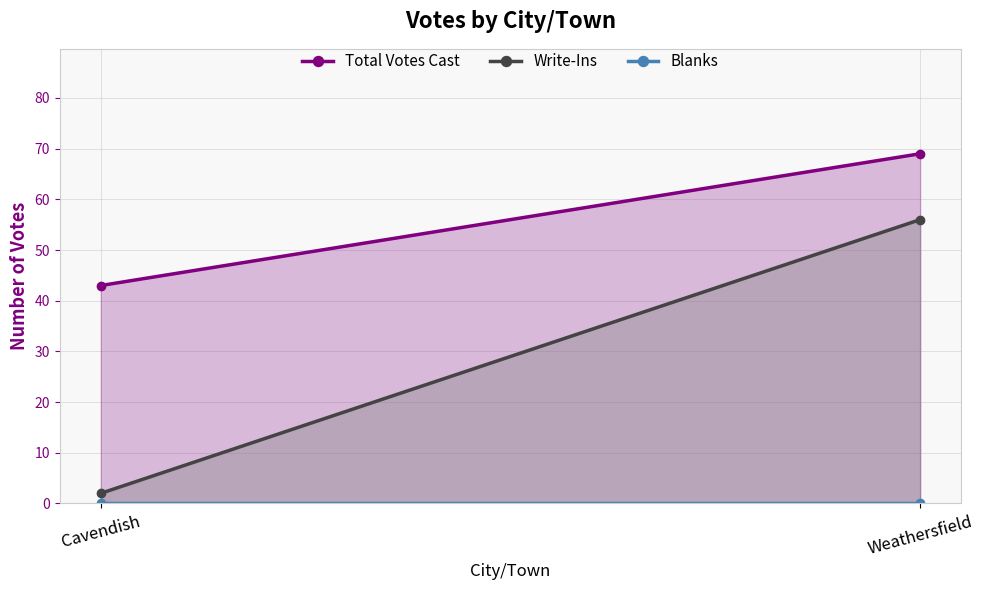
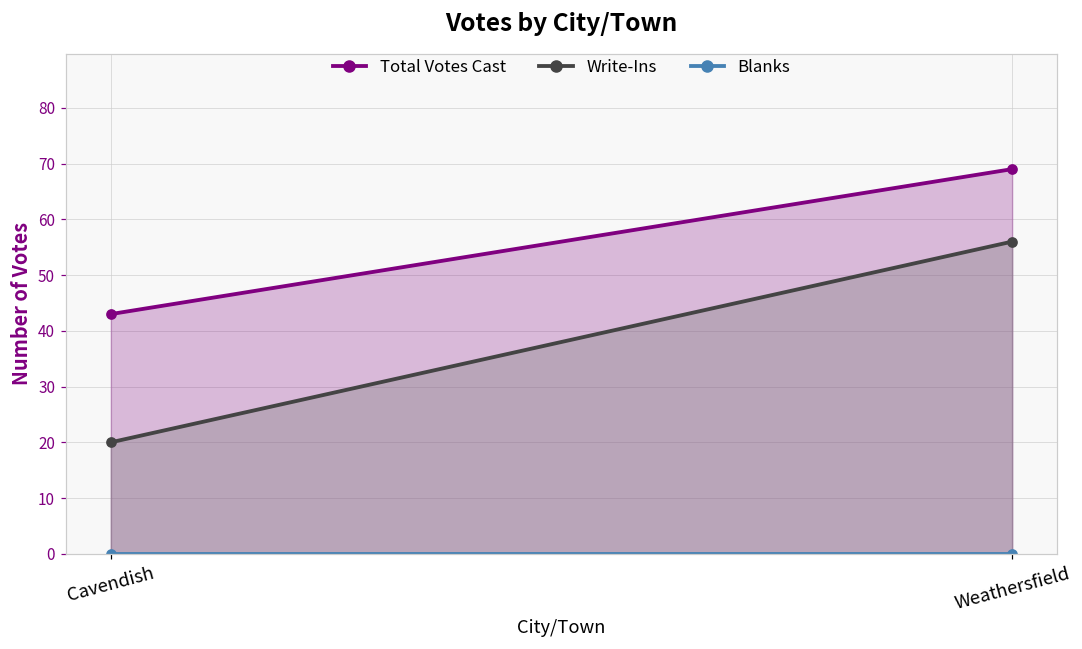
  {
    "Total Votes Cast": {
      "Cavendish": 43,
      "Weathersfield": 69
    },
    "Write-Ins": {
-     "Cavendish": 2,
+     "Cavendish": 20,
      "Weathersfield": 56
    },
    "Blanks": {
      "Cavendish": 0,
      "Weathersfield": 0
    }
  }
